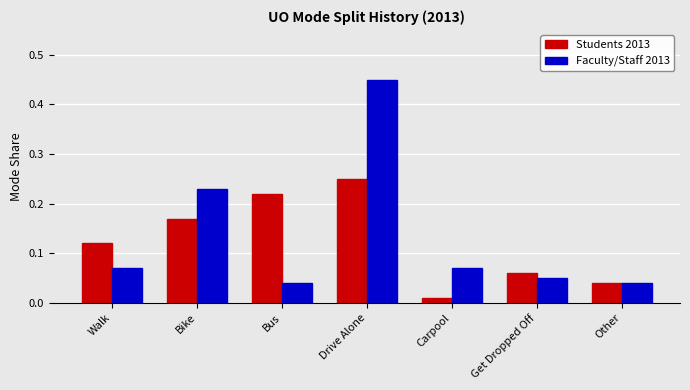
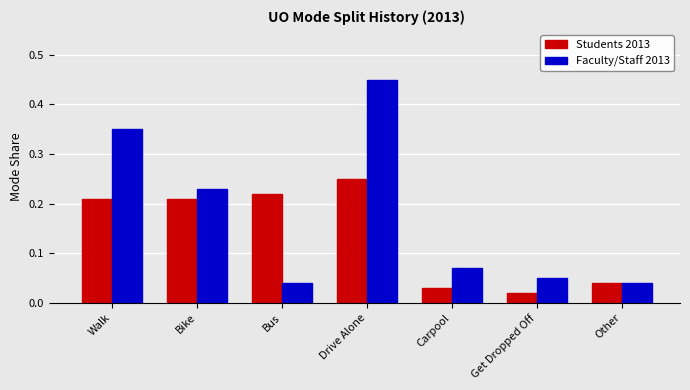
  {
    "Students 2013": {
-     "Walk": 0.12,
-     "Bike": 0.17,
+     "Walk": 0.21,
+     "Bike": 0.21,
      "Bus": 0.22,
      "Drive Alone": 0.25,
-     "Carpool": 0.01,
-     "Get Dropped Off": 0.06,
+     "Carpool": 0.03,
+     "Get Dropped Off": 0.02,
      "Other": 0.04
    },
    "Faculty/Staff 2013": {
-     "Walk": 0.07,
+     "Walk": 0.35,
      "Bike": 0.23,
      "Bus": 0.04,
      "Drive Alone": 0.45,
      "Carpool": 0.07,
      "Get Dropped Off": 0.05,
      "Other": 0.04
    }
  }
